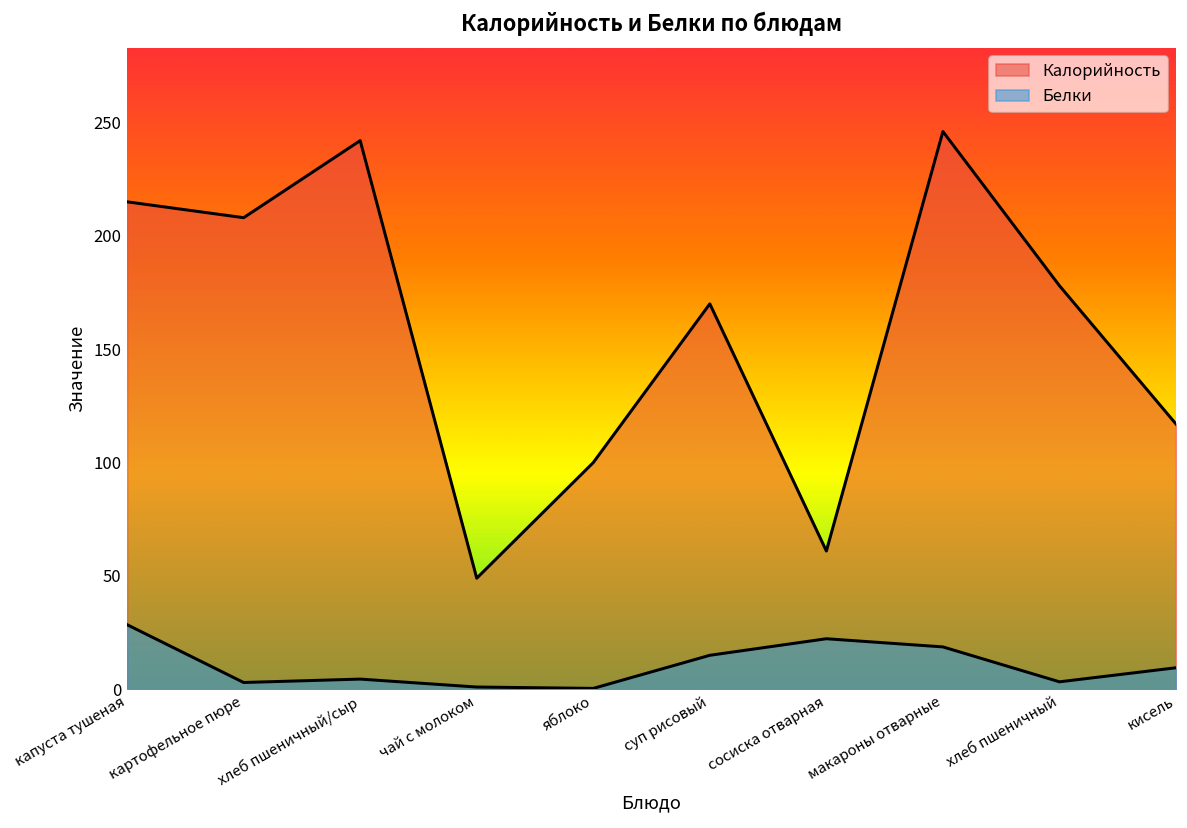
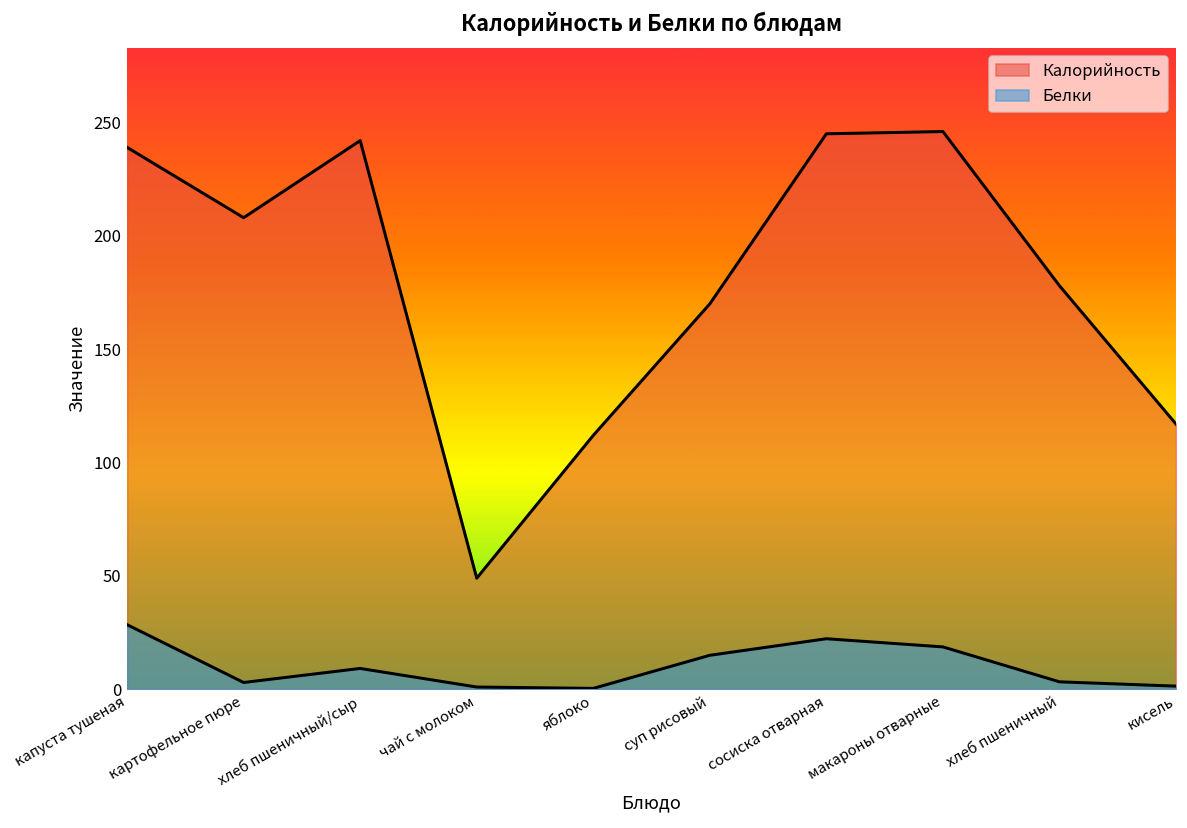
  {
    "Калорийность": {
-     "капуста тушеная": 215,
+     "капуста тушеная": 239,
      "картофельное пюре": 208,
      "хлеб пшеничный/сыр": 242,
      "чай с молоком": 49,
-     "яблоко": 100,
+     "яблоко": 112,
      "суп рисовый": 170,
-     "сосиска отварная": 61,
+     "сосиска отварная": 245,
      "макароны отварные": 246,
      "хлеб пшеничный": 178,
      "кисель": 117
    },
    "Белки": {
      "капуста тушеная": 29,
      "картофельное пюре": 3,
-     "хлеб пшеничный/сыр": 5,
+     "хлеб пшеничный/сыр": 9,
      "чай с молоком": 1,
      "яблоко": 0,
      "суп рисовый": 15,
      "сосиска отварная": 22,
      "макароны отварные": 19,
      "хлеб пшеничный": 3,
-     "кисель": 10
+     "кисель": 1
    }
  }
